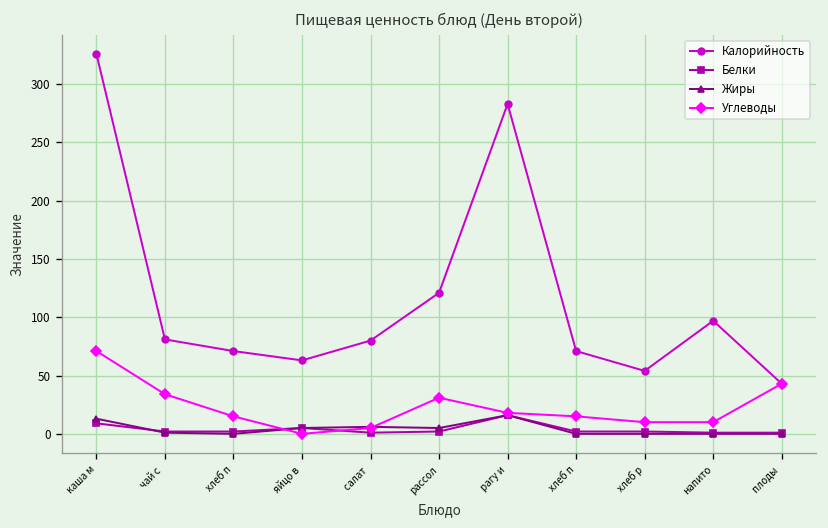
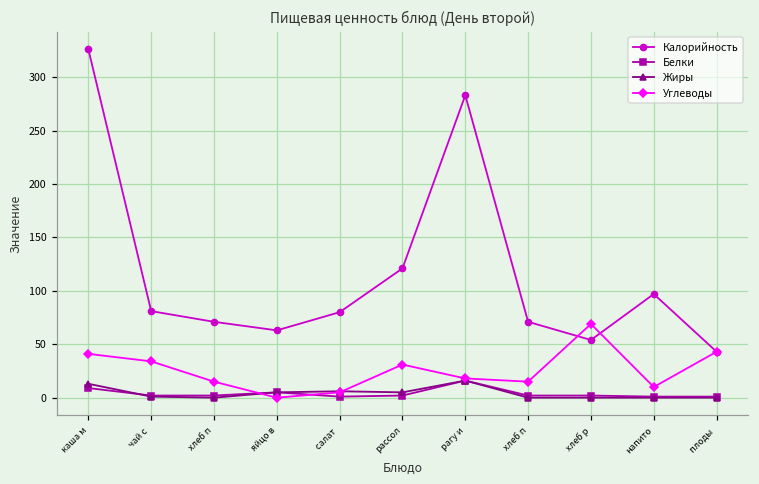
  {
    "Углеводы": {
-     "каша м": 70,
+     "каша м": 40,
      "чай с": 30,
      "яйцо в": 0,
      "рассол": 30,
-     "хлеб р": 10,
+     "хлеб р": 70,
      "напито": 10
    }
  }
